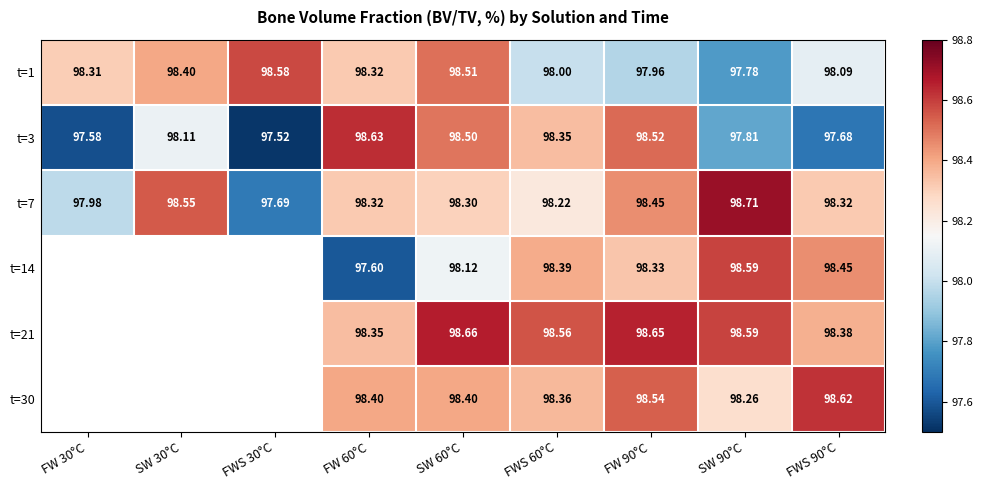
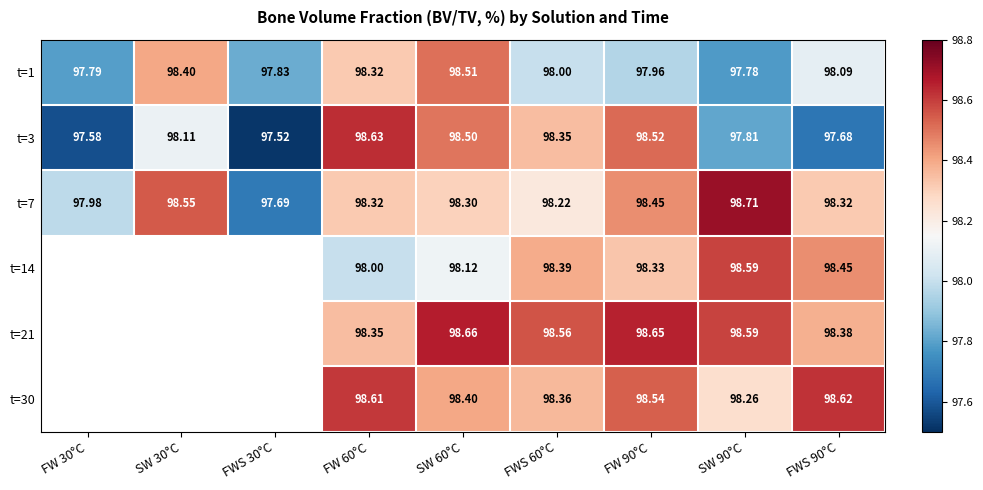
  {
    "t=1": {
-     "FW 30°C": 98.31,
+     "FW 30°C": 97.79,
      "SW 30°C": 98.40,
-     "FWS 30°C": 98.58,
+     "FWS 30°C": 97.83,
      "FW 60°C": 98.32,
      "SW 60°C": 98.51,
      "FWS 60°C": 98.00,
      "FW 90°C": 97.96,
      "SW 90°C": 97.78,
      "FWS 90°C": 98.09
    },
    "t=3": {
      "FW 30°C": 97.58,
      "SW 30°C": 98.11,
      "FWS 30°C": 97.52,
      "FW 60°C": 98.63,
      "SW 60°C": 98.50,
      "FWS 60°C": 98.35,
      "FW 90°C": 98.52,
      "SW 90°C": 97.81,
      "FWS 90°C": 97.68
    },
    "t=7": {
      "FW 30°C": 97.98,
      "SW 30°C": 98.55,
      "FWS 30°C": 97.69,
      "FW 60°C": 98.32,
      "SW 60°C": 98.30,
      "FWS 60°C": 98.22,
      "FW 90°C": 98.45,
      "SW 90°C": 98.71,
      "FWS 90°C": 98.32
    },
    "t=14": {
-     "FW 60°C": 97.60,
+     "FW 60°C": 98.00,
      "SW 60°C": 98.12,
      "FWS 60°C": 98.39,
      "FW 90°C": 98.33,
      "SW 90°C": 98.59,
      "FWS 90°C": 98.45
    },
    "t=21": {
      "FW 60°C": 98.35,
      "SW 60°C": 98.66,
      "FWS 60°C": 98.56,
      "FW 90°C": 98.65,
      "SW 90°C": 98.59,
      "FWS 90°C": 98.38
    },
    "t=30": {
-     "FW 60°C": 98.40,
+     "FW 60°C": 98.61,
      "SW 60°C": 98.40,
      "FWS 60°C": 98.36,
      "FW 90°C": 98.54,
      "SW 90°C": 98.26,
      "FWS 90°C": 98.62
    }
  }
